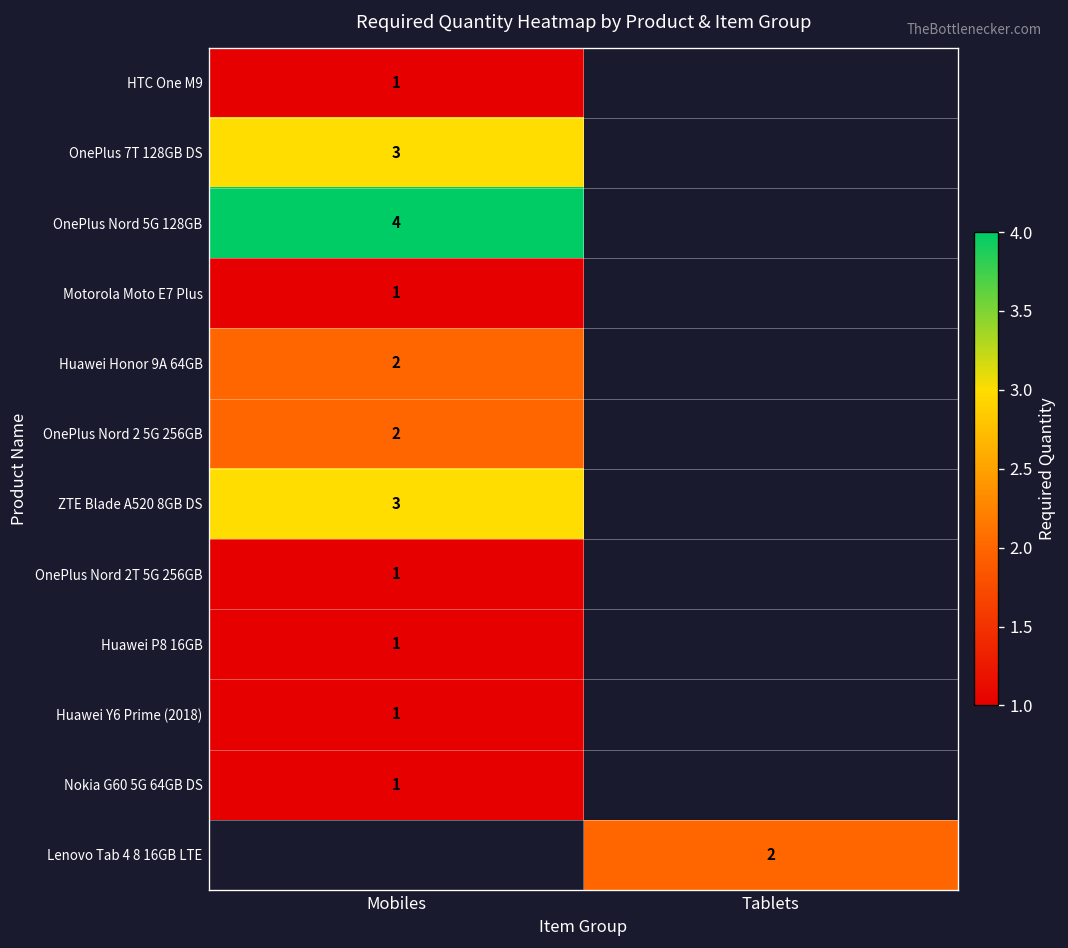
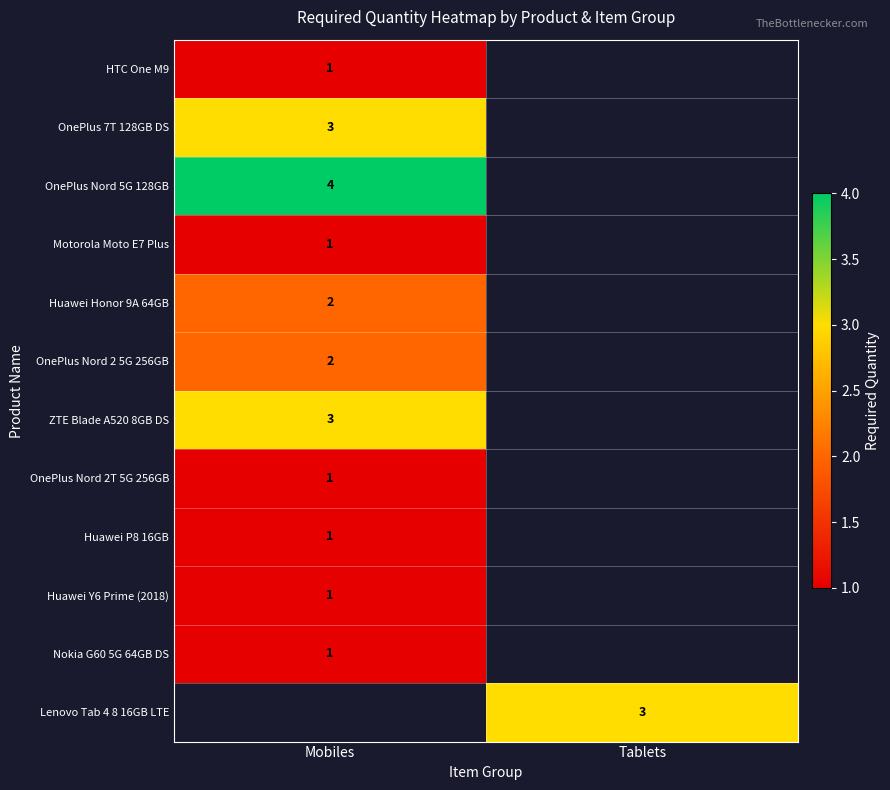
  {
    "HTC One M9": {
      "Mobiles": 1
    },
    "OnePlus 7T 128GB DS": {
      "Mobiles": 3
    },
    "OnePlus Nord 5G 128GB": {
      "Mobiles": 4
    },
    "Motorola Moto E7 Plus": {
      "Mobiles": 1
    },
    "Huawei Honor 9A 64GB": {
      "Mobiles": 2
    },
    "OnePlus Nord 2 5G 256GB": {
      "Mobiles": 2
    },
    "ZTE Blade A520 8GB DS": {
      "Mobiles": 3
    },
    "OnePlus Nord 2T 5G 256GB": {
      "Mobiles": 1
    },
    "Huawei P8 16GB": {
      "Mobiles": 1
    },
    "Huawei Y6 Prime (2018)": {
      "Mobiles": 1
    },
    "Nokia G60 5G 64GB DS": {
      "Mobiles": 1
    },
    "Lenovo Tab 4 8 16GB LTE": {
-     "Tablets": 2
+     "Tablets": 3
    }
  }
